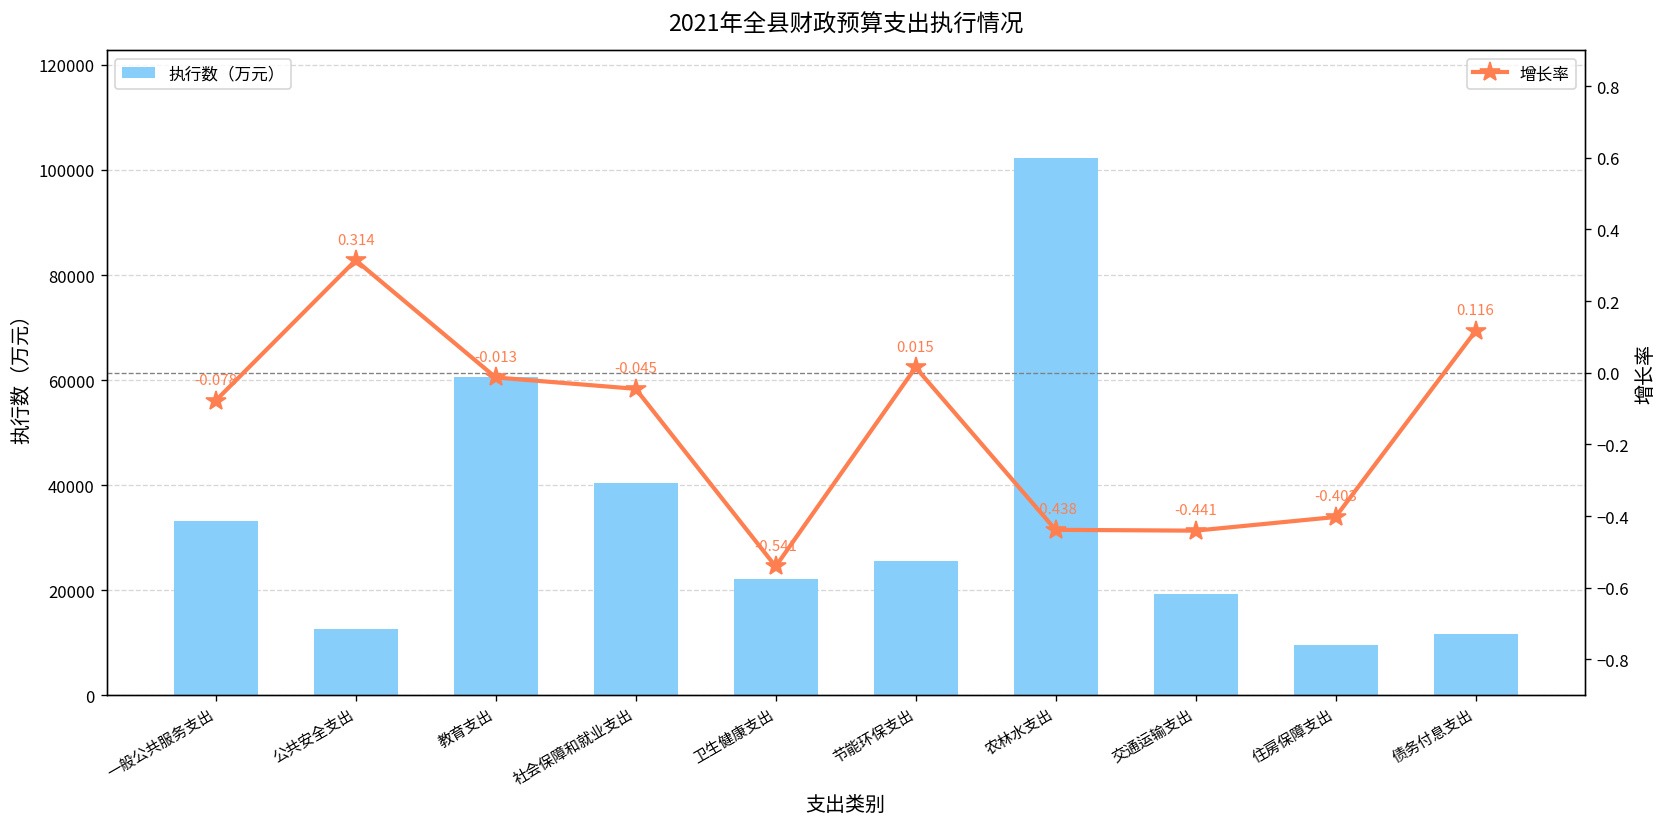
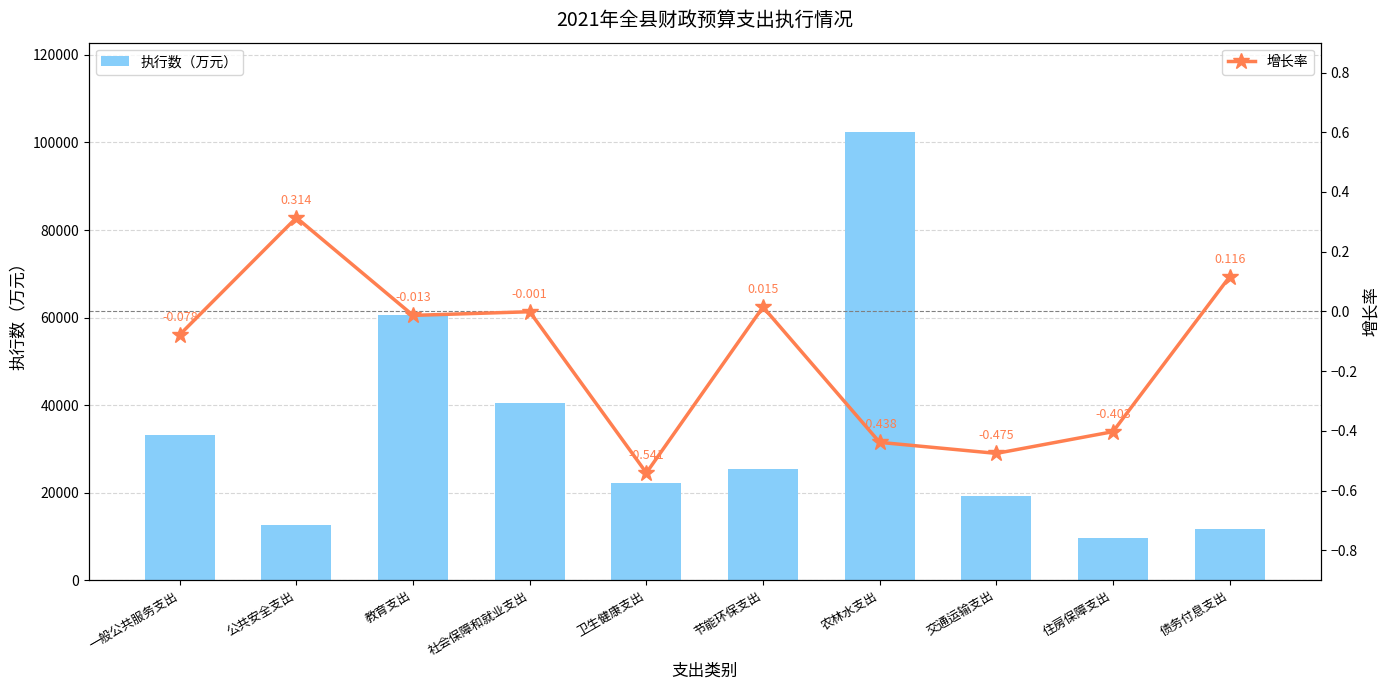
  {
    "增长率": {
      "一般公共服务支出": -0.078,
      "公共安全支出": 0.314,
      "教育支出": -0.013,
-     "社会保障和就业支出": -0.045,
+     "社会保障和就业支出": -0.001,
      "卫生健康支出": -0.541,
      "节能环保支出": 0.015,
      "农林水支出": -0.438,
-     "交通运输支出": -0.441,
+     "交通运输支出": -0.475,
      "住房保障支出": -0.403,
      "债务付息支出": 0.116
    }
  }
